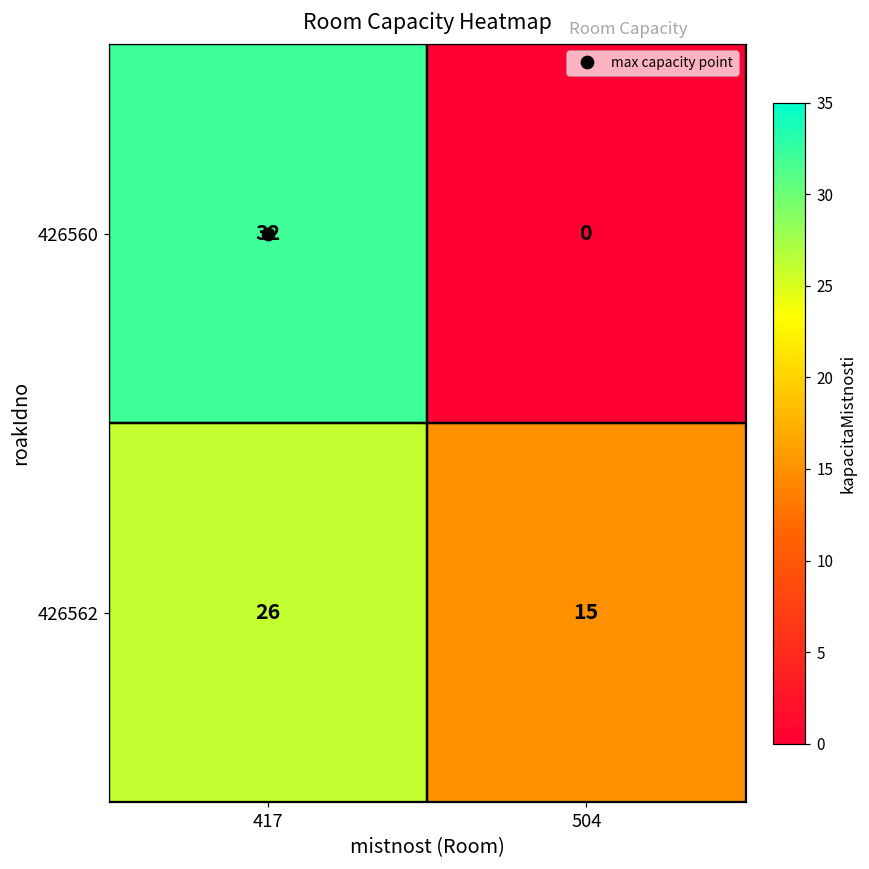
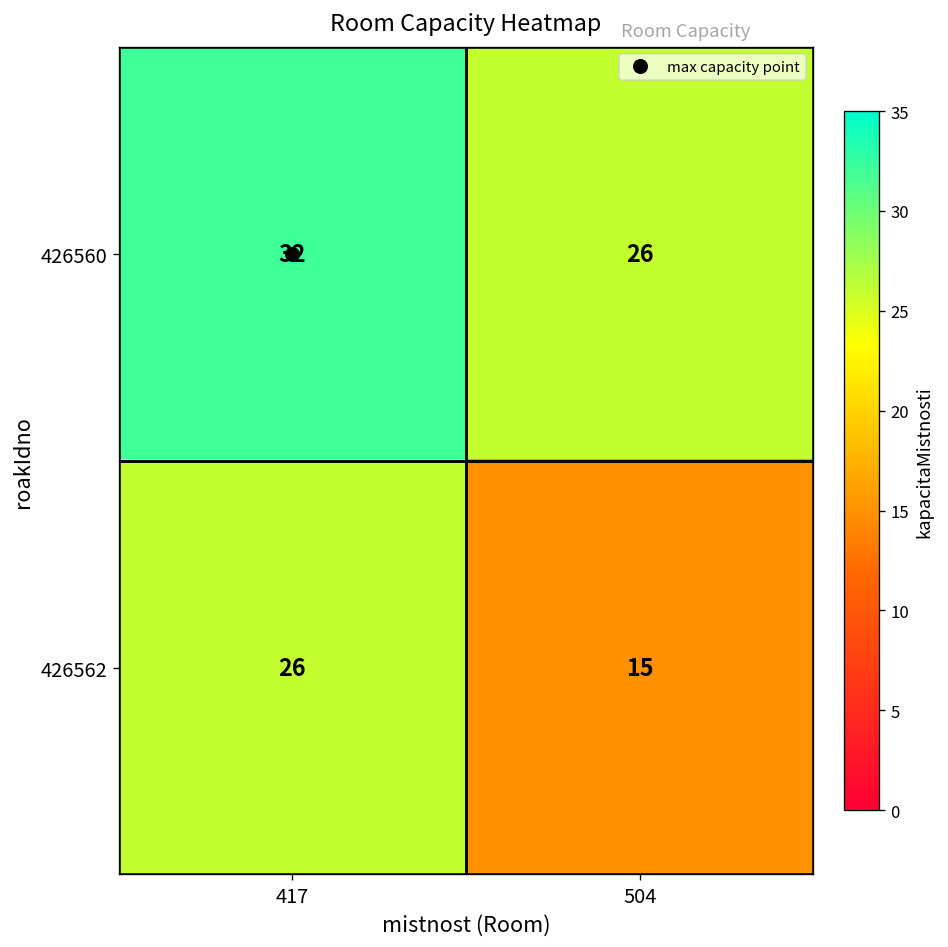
  {
    "426560": {
-     "504": 0
+     "504": 26
    },
    "426562": {
      "417": 26,
      "504": 15
    }
  }
